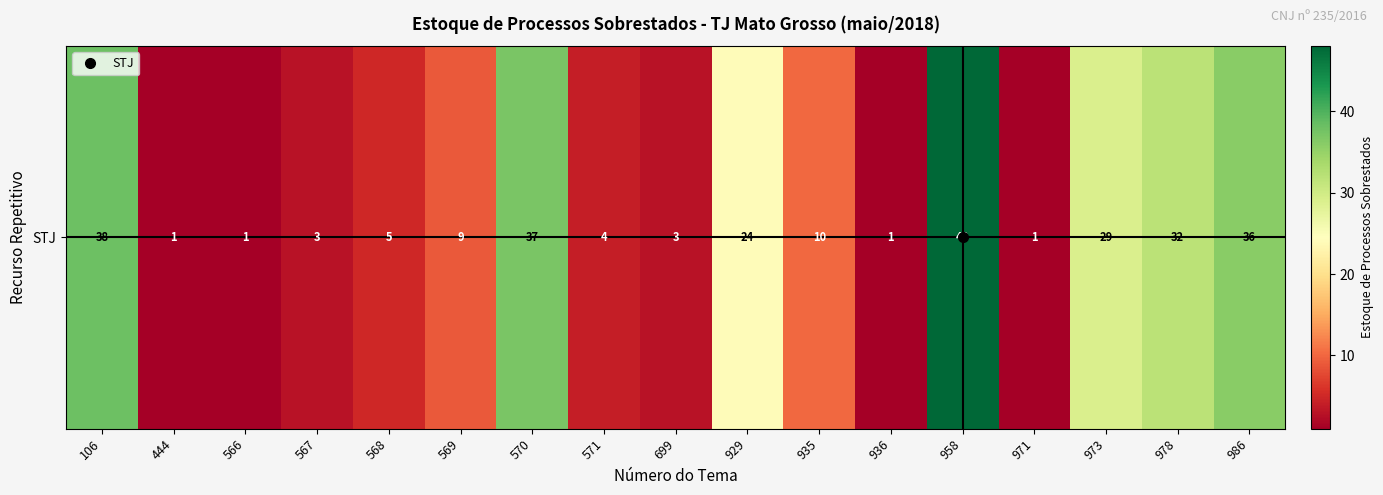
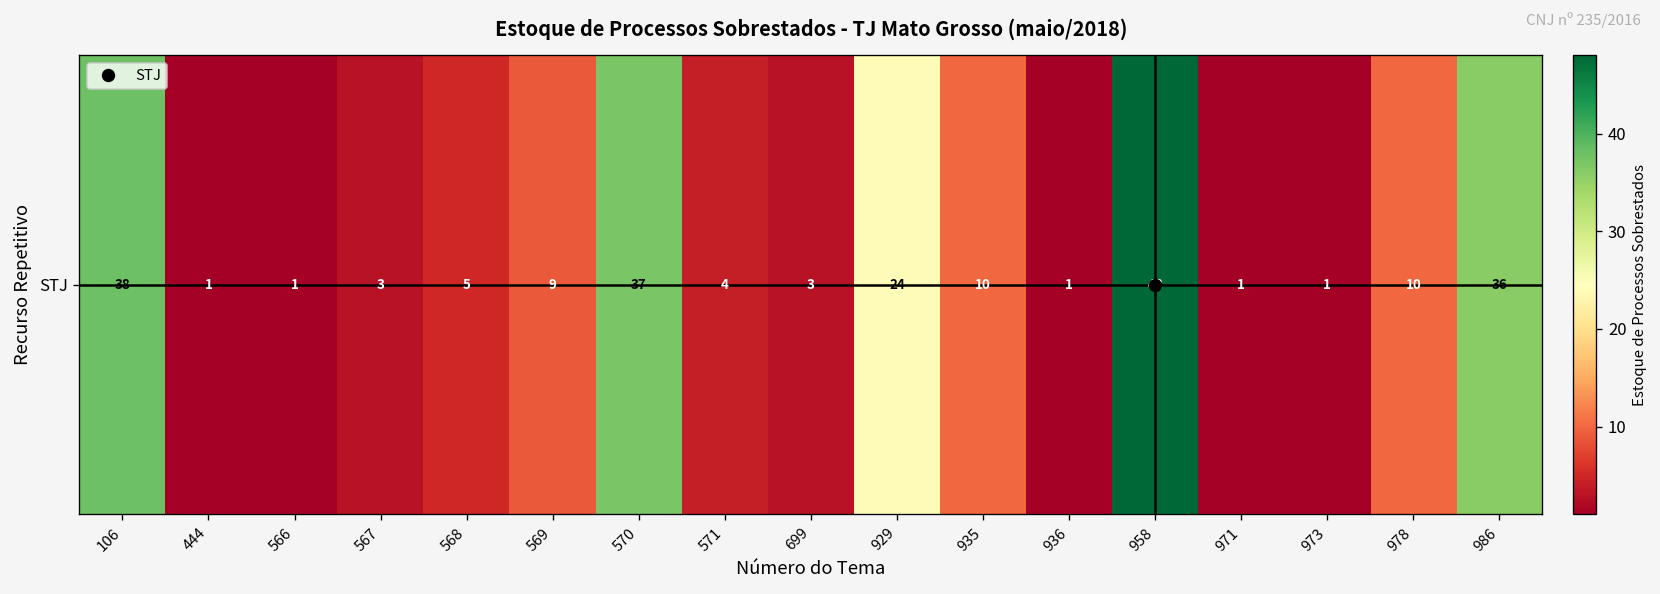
  {
    "STJ": {
      "106": 38,
      "444": 1,
      "566": 1,
      "567": 3,
      "568": 5,
      "569": 9,
      "570": 37,
      "571": 4,
      "699": 3,
      "929": 24,
      "935": 10,
      "936": 1,
      "971": 1,
-     "973": 29,
-     "978": 32,
+     "973": 1,
+     "978": 10,
      "986": 36
    }
  }
